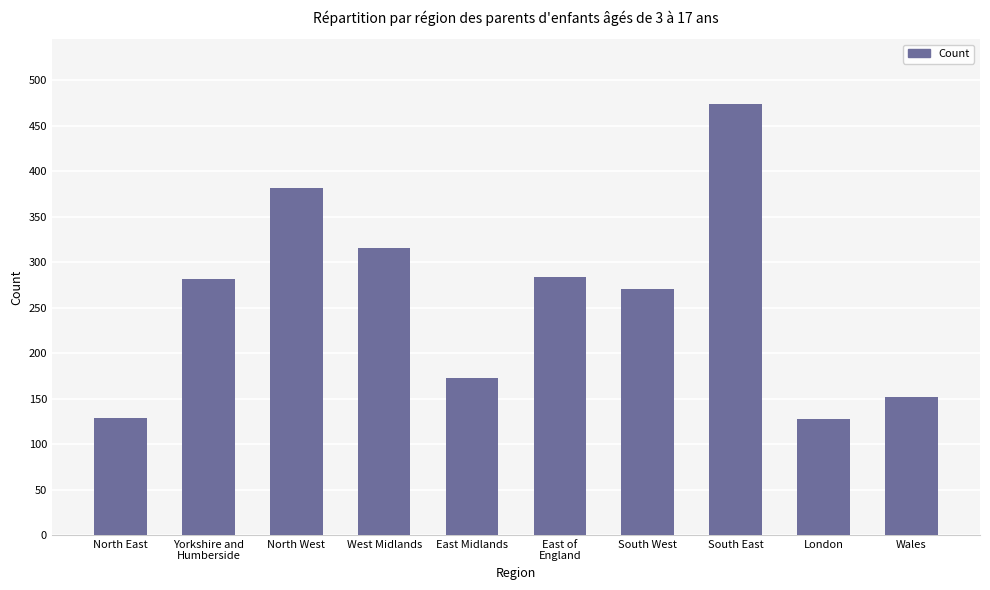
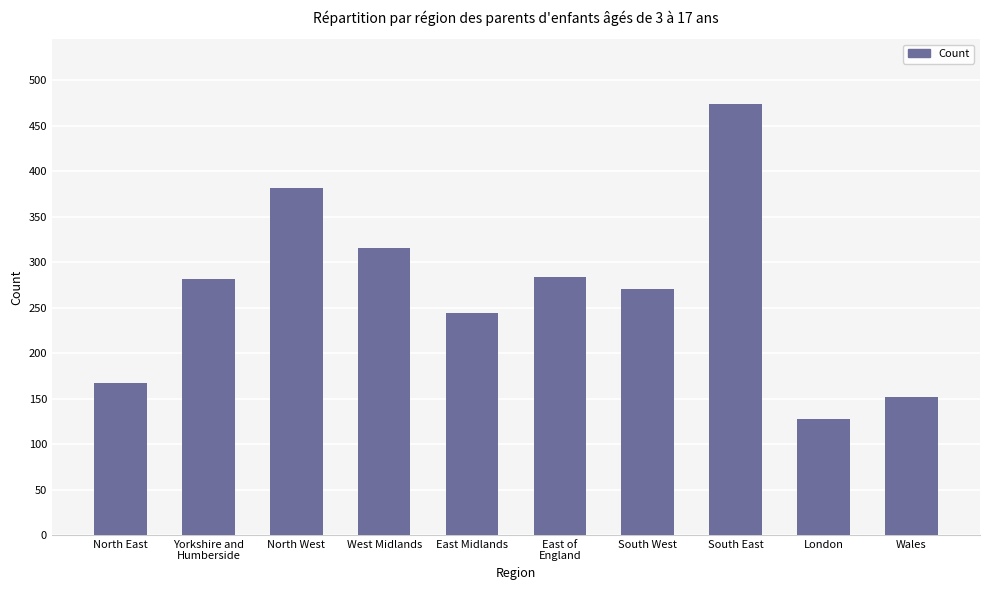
  {
-   "North East": 130,
+   "North East": 170,
    "Yorkshire and Humberside": 280,
    "North West": 380,
    "West Midlands": 320,
-   "East Midlands": 170,
+   "East Midlands": 240,
    "East of England": 280,
    "South West": 270,
    "South East": 470,
    "London": 130,
    "Wales": 150
  }
